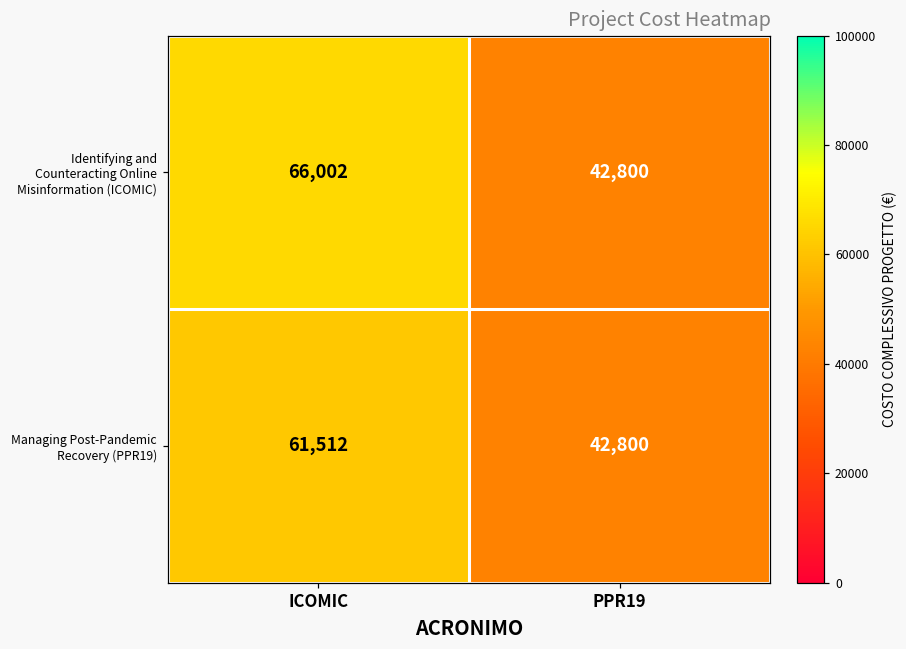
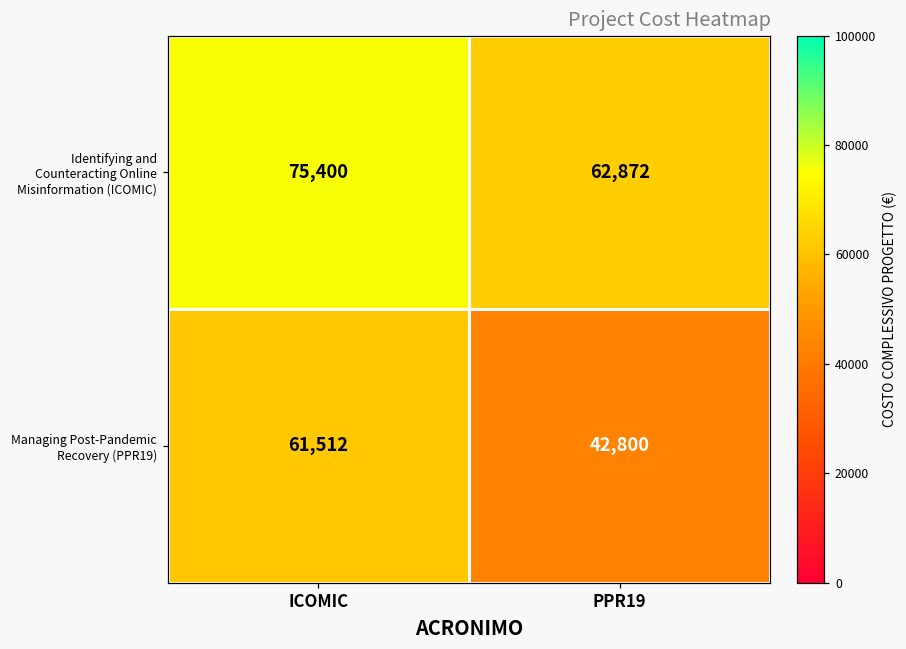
  {
    "Identifying and Counteracting Online Misinformation (ICOMIC)": {
-     "ICOMIC": "66,002",
-     "PPR19": "42,800"
+     "ICOMIC": "75,400",
+     "PPR19": "62,872"
    },
    "Managing Post-Pandemic Recovery (PPR19)": {
      "ICOMIC": "61,512",
      "PPR19": "42,800"
    }
  }
